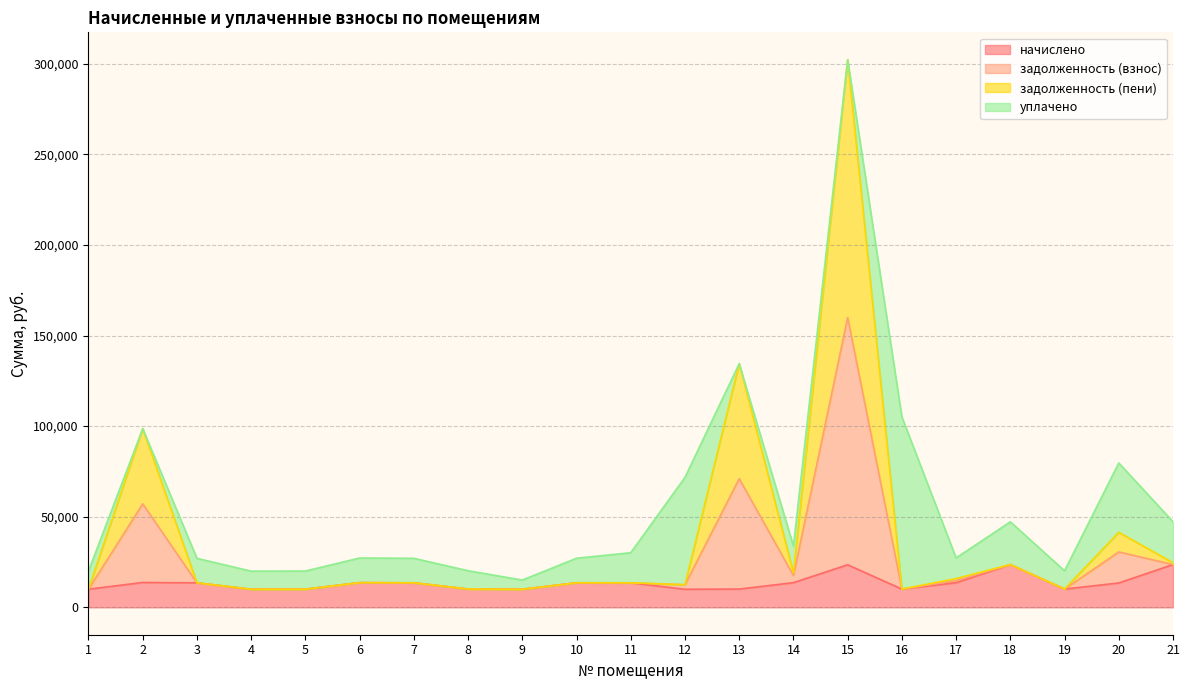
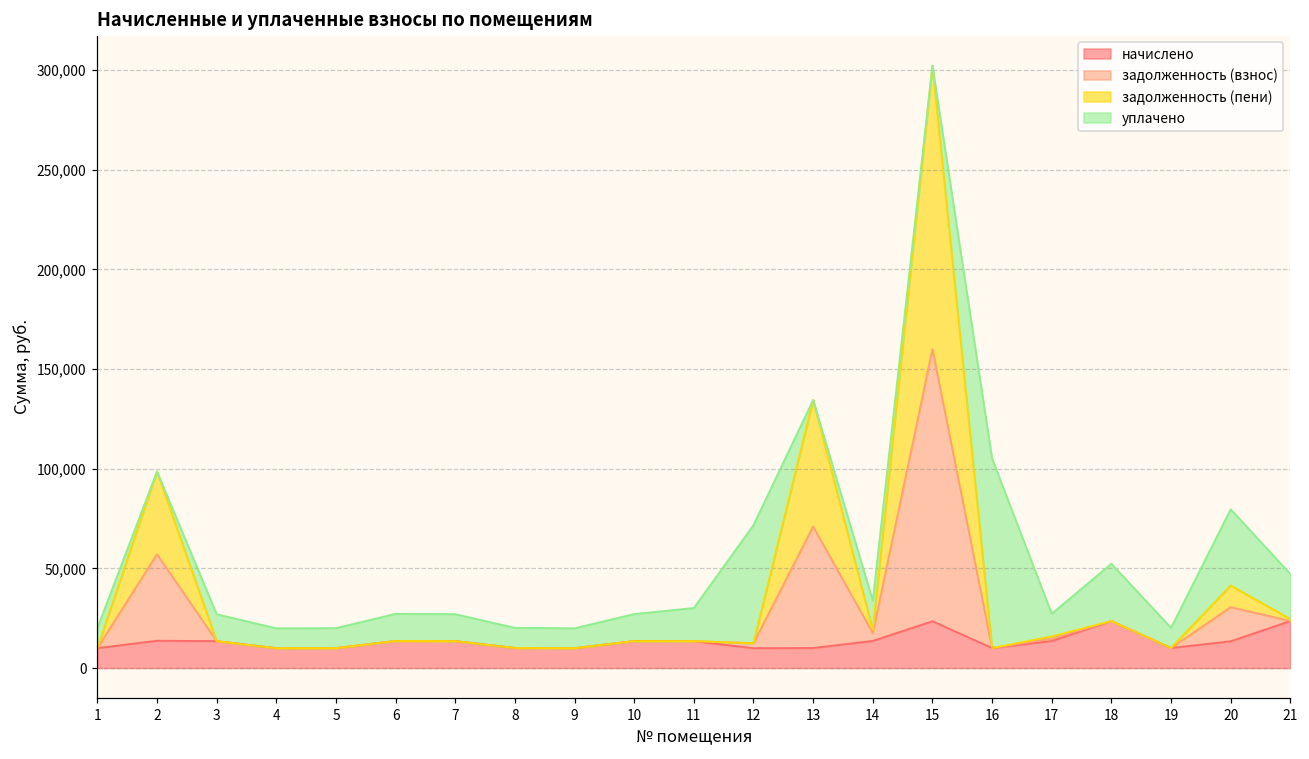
  {
    "задолженность (пени)": {
      "14": "1,000",
      "20": "11,000"
    },
    "уплачено": {
      "1": "10,000",
      "3": "14,000",
      "4": "10,000",
      "5": "10,000",
      "6": "14,000",
      "7": "14,000",
      "8": "10,000",
-     "9": "5,000",
+     "9": "10,000",
      "10": "14,000",
      "11": "17,000",
      "12": "59,000",
      "14": "15,000",
      "16": "95,000",
      "17": "11,000",
-     "18": "24,000",
+     "18": "29,000",
      "19": "10,000",
      "20": "38,000",
      "21": "23,000"
    }
  }
